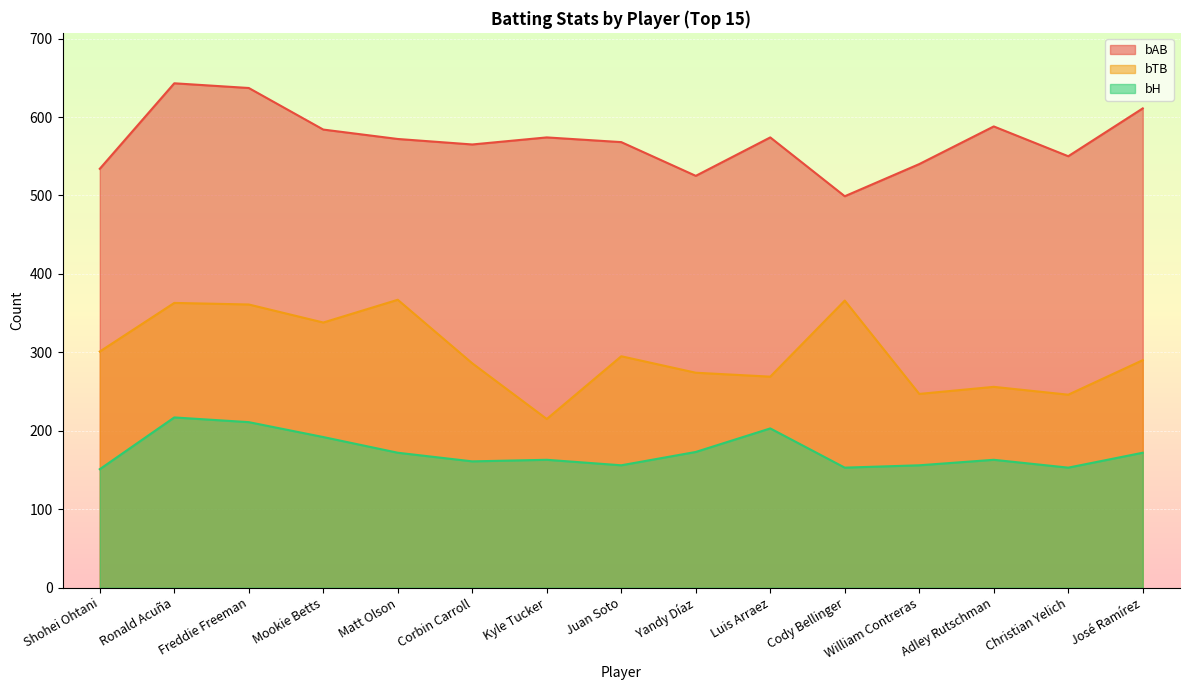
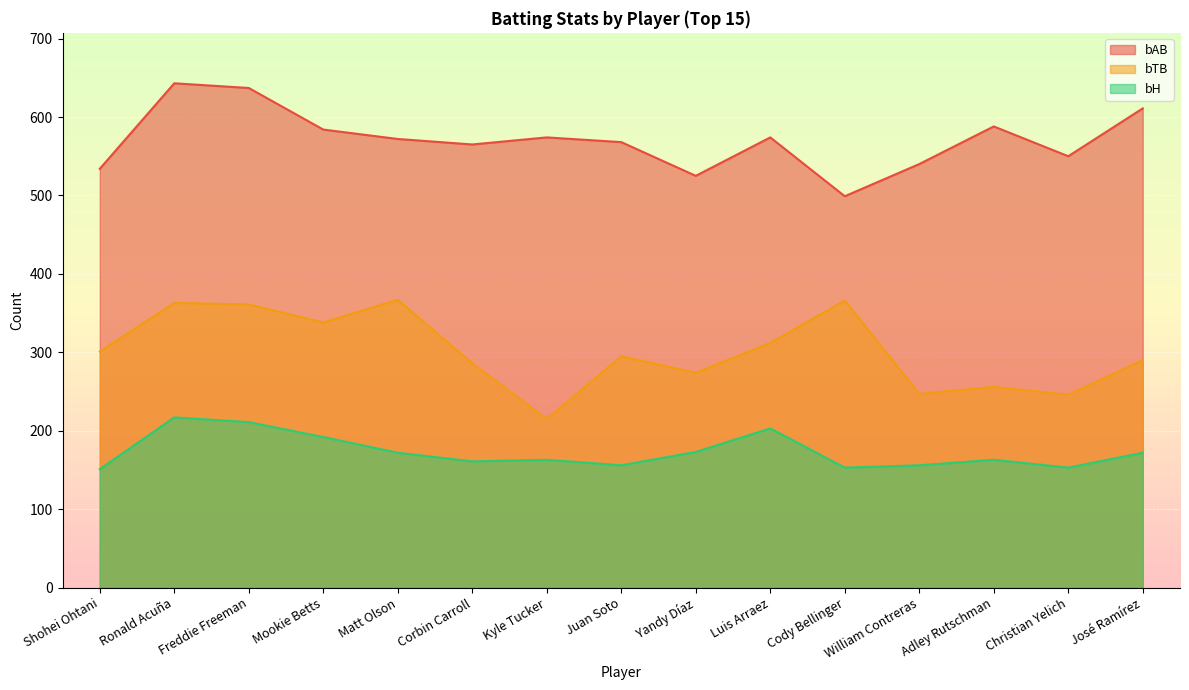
  {
    "bAB": {
      "Shohei Ohtani": 530,
      "Ronald Acuña": 640,
      "Freddie Freeman": 640,
      "Mookie Betts": 580,
      "Matt Olson": 570,
      "Corbin Carroll": 570,
      "Kyle Tucker": 570,
      "Juan Soto": 570,
      "Yandy Díaz": 530,
      "Luis Arraez": 570,
      "Cody Bellinger": 500,
      "William Contreras": 540,
      "Adley Rutschman": 590,
      "Christian Yelich": 550,
      "José Ramírez": 610
    },
    "bTB": {
      "Shohei Ohtani": 300,
      "Ronald Acuña": 360,
      "Freddie Freeman": 360,
      "Mookie Betts": 340,
      "Matt Olson": 370,
      "Corbin Carroll": 290,
      "Kyle Tucker": 220,
      "Juan Soto": 300,
      "Yandy Díaz": 270,
-     "Luis Arraez": 270,
+     "Luis Arraez": 310,
      "Cody Bellinger": 370,
      "William Contreras": 250,
      "Adley Rutschman": 260,
      "Christian Yelich": 250,
      "José Ramírez": 290
    },
    "bH": {
      "Shohei Ohtani": 150,
      "Ronald Acuña": 220,
      "Freddie Freeman": 210,
      "Mookie Betts": 190,
      "Matt Olson": 170,
      "Corbin Carroll": 160,
      "Kyle Tucker": 160,
      "Juan Soto": 160,
      "Yandy Díaz": 170,
      "Luis Arraez": 200,
      "Cody Bellinger": 150,
      "William Contreras": 160,
      "Adley Rutschman": 160,
      "Christian Yelich": 150,
      "José Ramírez": 170
    }
  }
